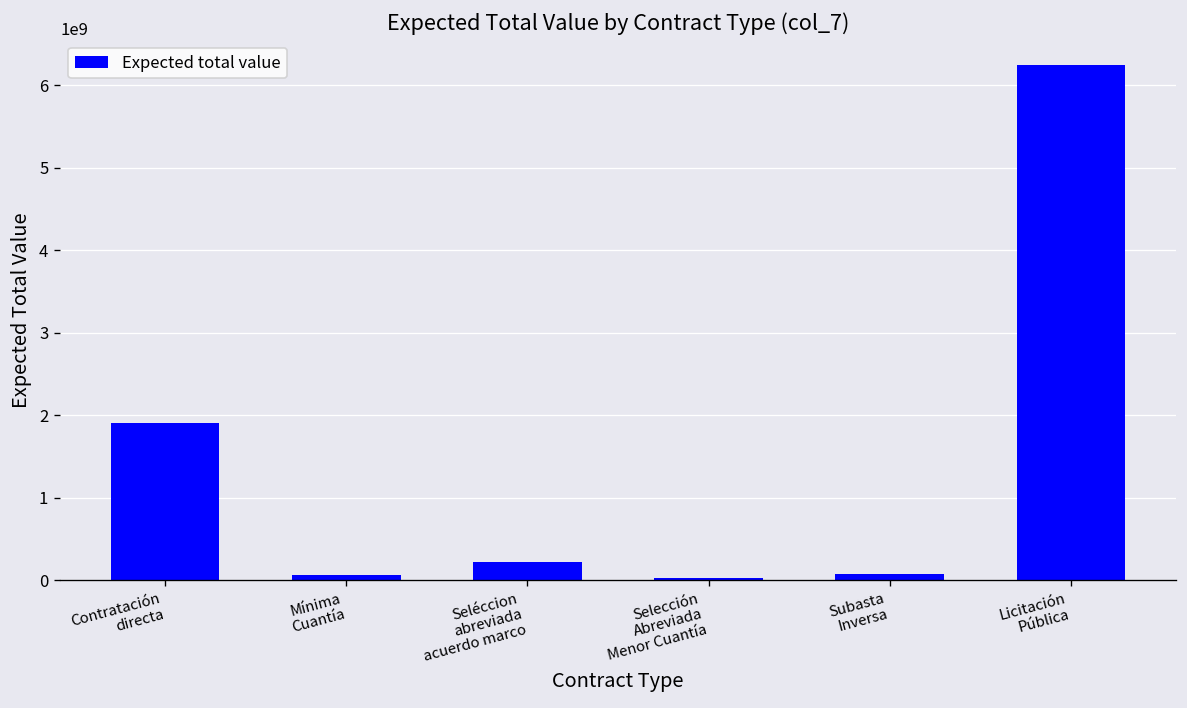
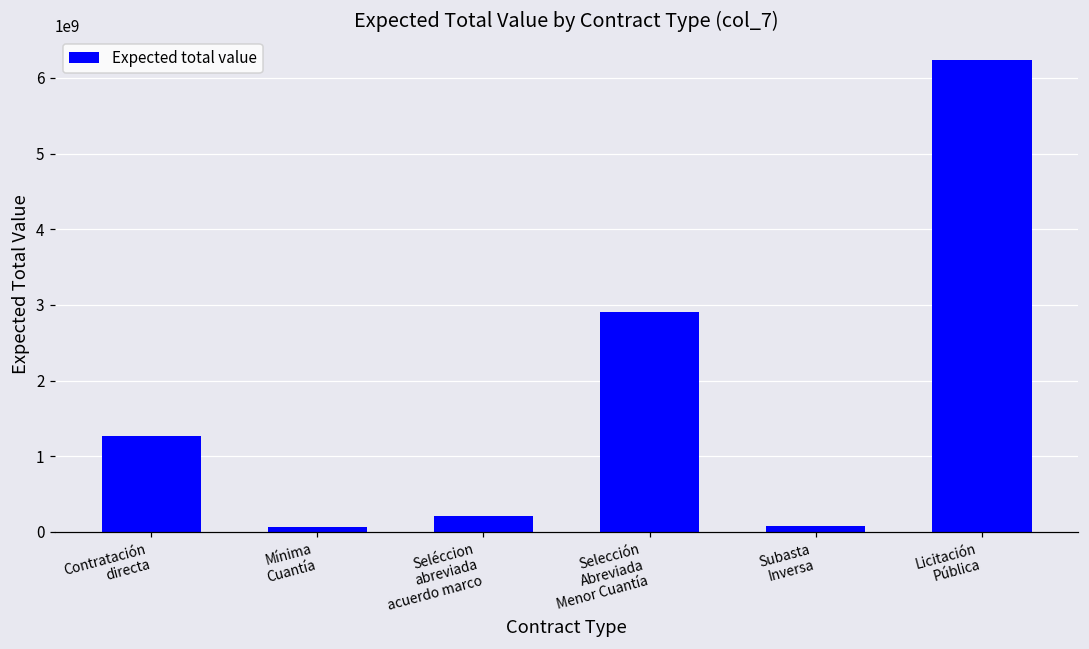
  {
-   "Contratación directa": 1900000000,
+   "Contratación directa": 1300000000,
    "Mínima Cuantía": 100000000,
    "Seléccion abreviada acuerdo marco": 200000000,
-   "Selección Abreviada Menor Cuantía": 0,
+   "Selección Abreviada Menor Cuantía": 2900000000,
    "Subasta Inversa": 100000000,
    "Licitación Pública": 6200000000
  }
